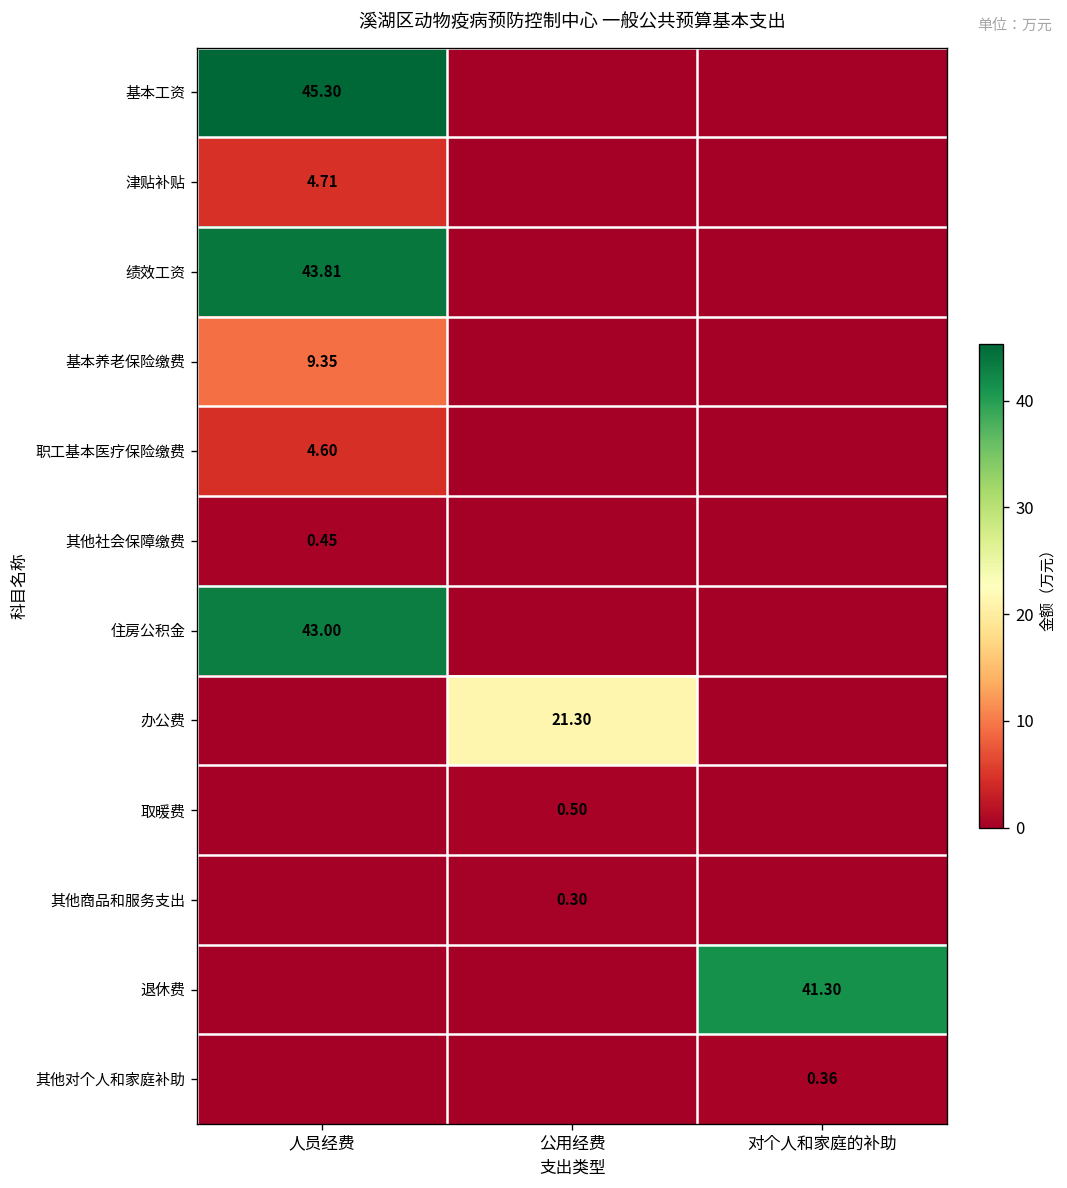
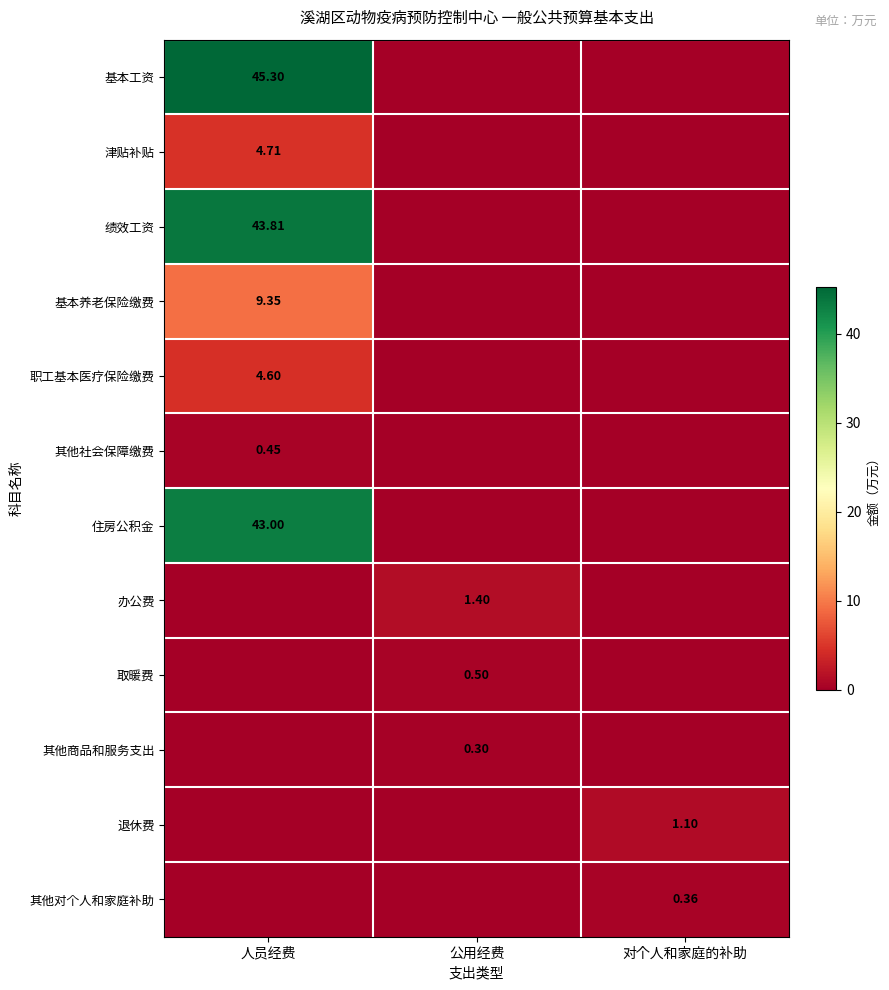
  {
    "基本工资": {
      "人员经费": 45.30
    },
    "津贴补贴": {
      "人员经费": 4.71
    },
    "绩效工资": {
      "人员经费": 43.81
    },
    "基本养老保险缴费": {
      "人员经费": 9.35
    },
    "职工基本医疗保险缴费": {
      "人员经费": 4.60
    },
    "其他社会保障缴费": {
      "人员经费": 0.45
    },
    "住房公积金": {
      "人员经费": 43.00
    },
    "办公费": {
-     "公用经费": 21.30
+     "公用经费": 1.40
    },
    "取暖费": {
      "公用经费": 0.50
    },
    "其他商品和服务支出": {
      "公用经费": 0.30
    },
    "退休费": {
-     "对个人和家庭的补助": 41.30
+     "对个人和家庭的补助": 1.10
    },
    "其他对个人和家庭补助": {
      "对个人和家庭的补助": 0.36
    }
  }
